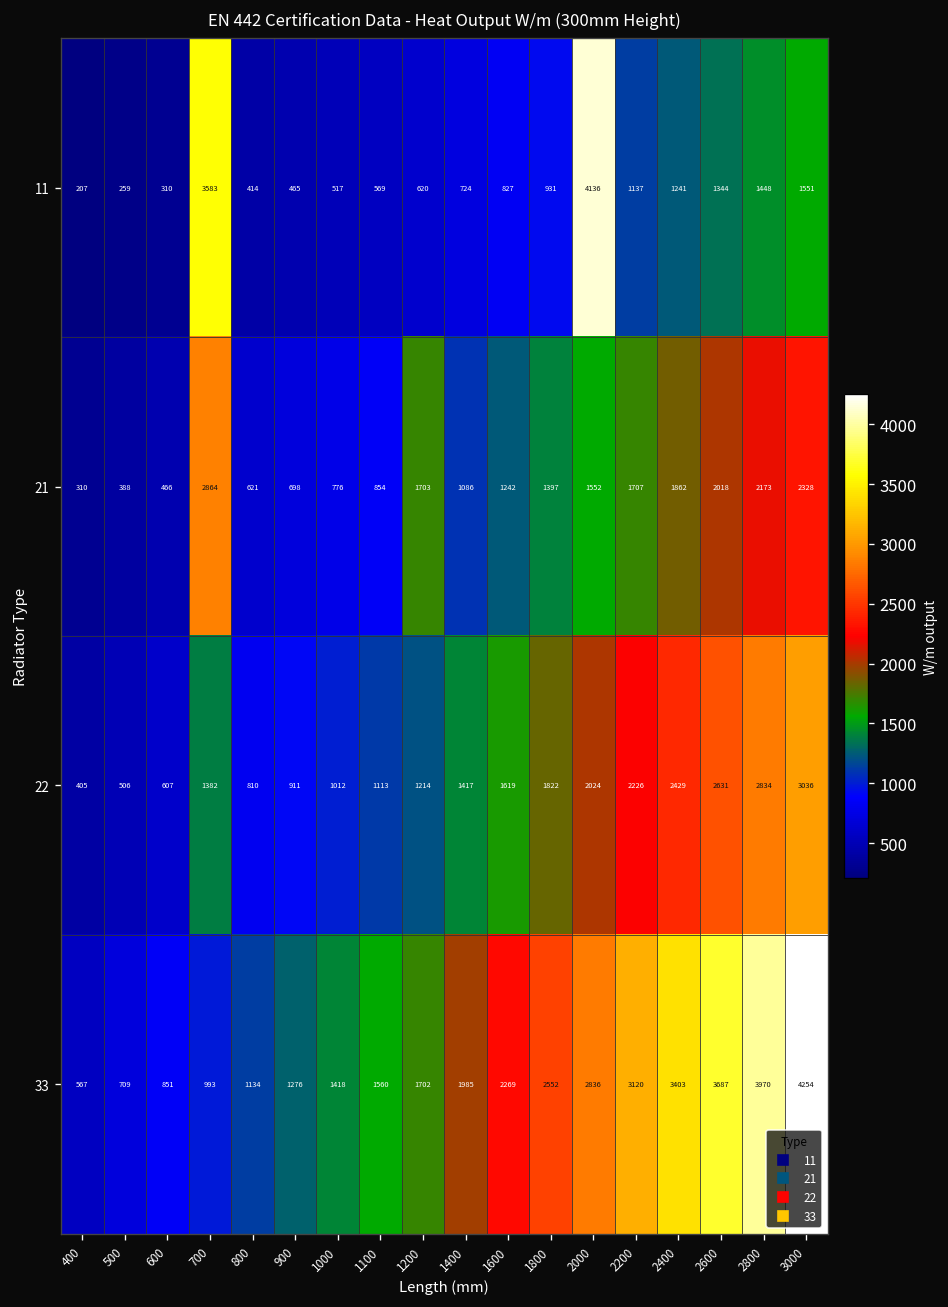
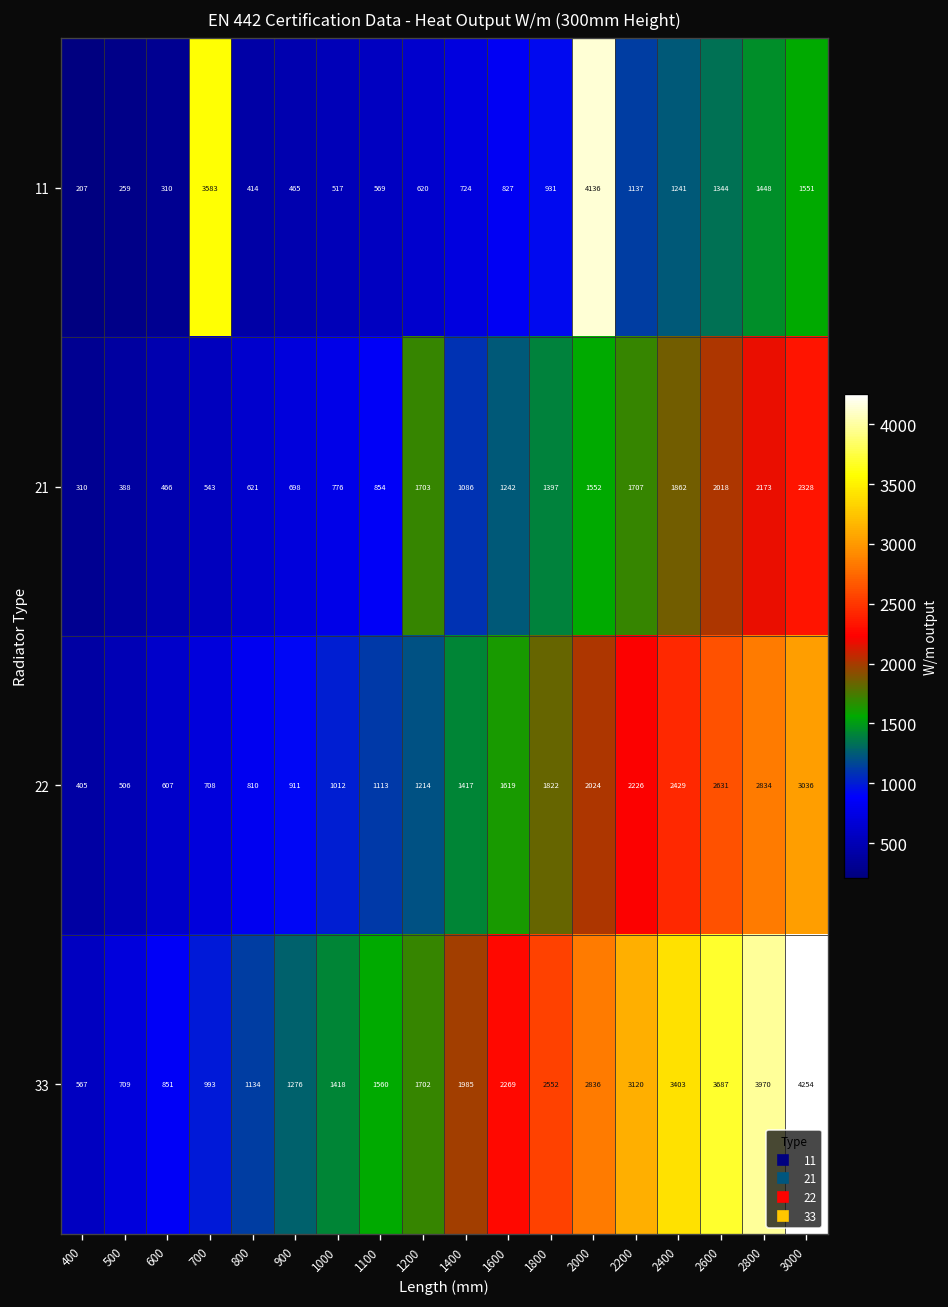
  {
    "11": {
      "400": 207,
      "500": 259,
      "600": 310,
      "700": 3583,
      "800": 414,
      "900": 465,
      "1000": 517,
      "1100": 569,
      "1200": 620,
      "1400": 724,
      "1600": 827,
      "1800": 931,
      "2000": 4136,
      "2200": 1137,
      "2400": 1241,
      "2600": 1344,
      "2800": 1448,
      "3000": 1551
    },
    "21": {
      "400": 310,
      "500": 388,
      "600": 466,
-     "700": 2864,
+     "700": 543,
      "800": 621,
      "900": 698,
      "1000": 776,
      "1100": 854,
      "1200": 1703,
      "1400": 1086,
      "1600": 1242,
      "1800": 1397,
      "2000": 1552,
      "2200": 1707,
      "2400": 1862,
      "2600": 2018,
      "2800": 2173,
      "3000": 2328
    },
    "22": {
      "400": 405,
      "500": 506,
      "600": 607,
-     "700": 1382,
+     "700": 708,
      "800": 810,
      "900": 911,
      "1000": 1012,
      "1100": 1113,
      "1200": 1214,
      "1400": 1417,
      "1600": 1619,
      "1800": 1822,
      "2000": 2024,
      "2200": 2226,
      "2400": 2429,
      "2600": 2631,
      "2800": 2834,
      "3000": 3036
    },
    "33": {
      "400": 567,
      "500": 709,
      "600": 851,
      "700": 993,
      "800": 1134,
      "900": 1276,
      "1000": 1418,
      "1100": 1560,
      "1200": 1702,
      "1400": 1985,
      "1600": 2269,
      "1800": 2552,
      "2000": 2836,
      "2200": 3120,
      "2400": 3403,
      "2600": 3687,
      "2800": 3970,
      "3000": 4254
    }
  }
